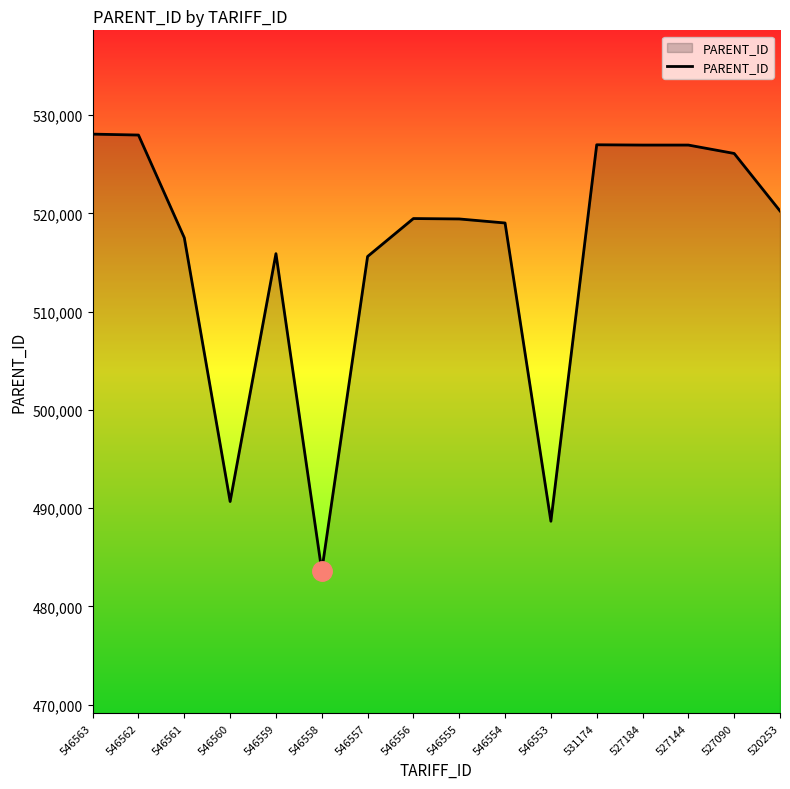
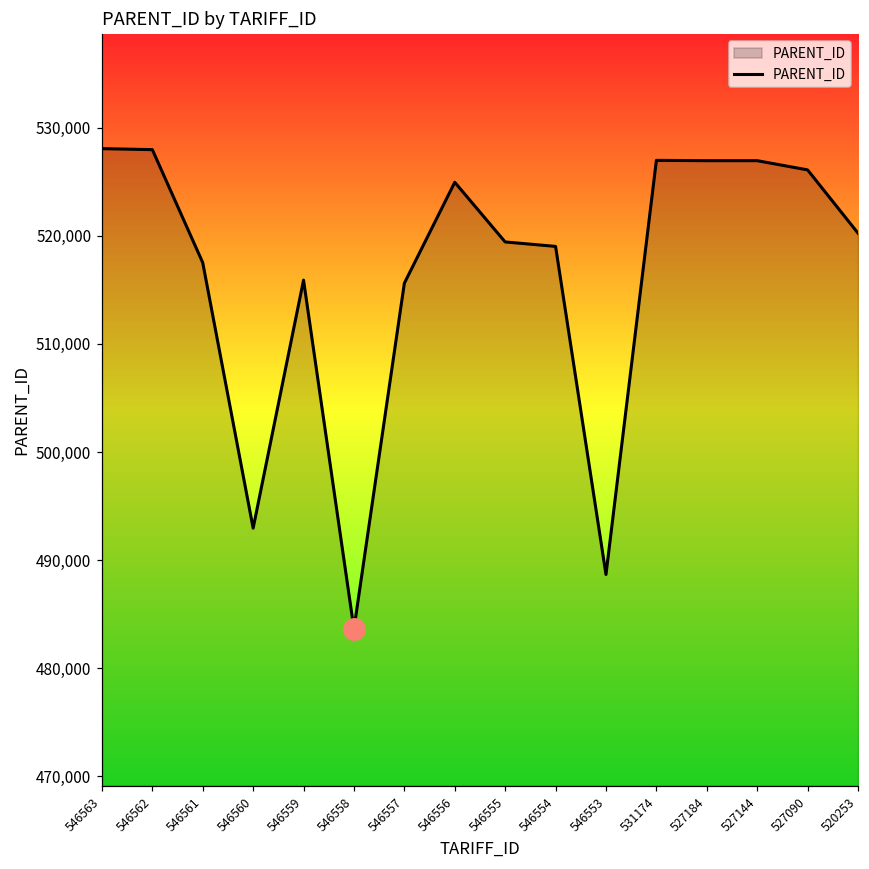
  {
    "PARENT_ID": {
      "546563": "528,000",
      "546562": "528,000",
      "546561": "518,000",
-     "546560": "491,000",
+     "546560": "493,000",
      "546559": "516,000",
      "546557": "516,000",
-     "546556": "519,000",
+     "546556": "525,000",
      "546555": "519,000",
      "546554": "519,000",
      "546553": "489,000",
      "531174": "527,000",
      "527184": "527,000",
      "527144": "527,000",
      "527090": "526,000",
      "520253": "520,000"
    }
  }
